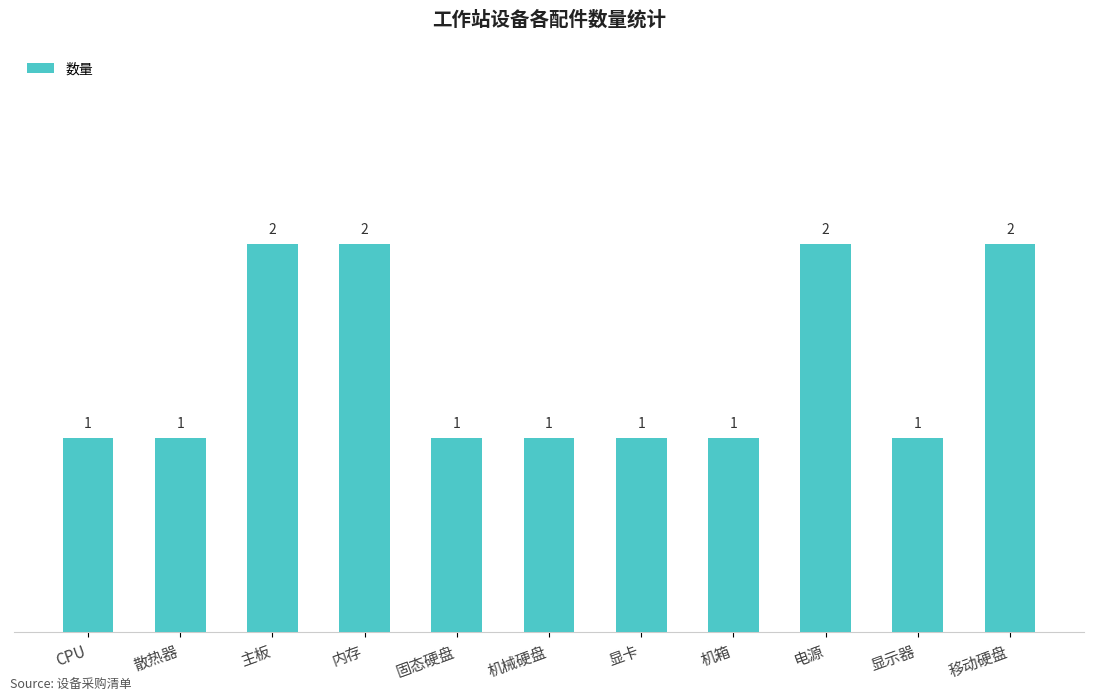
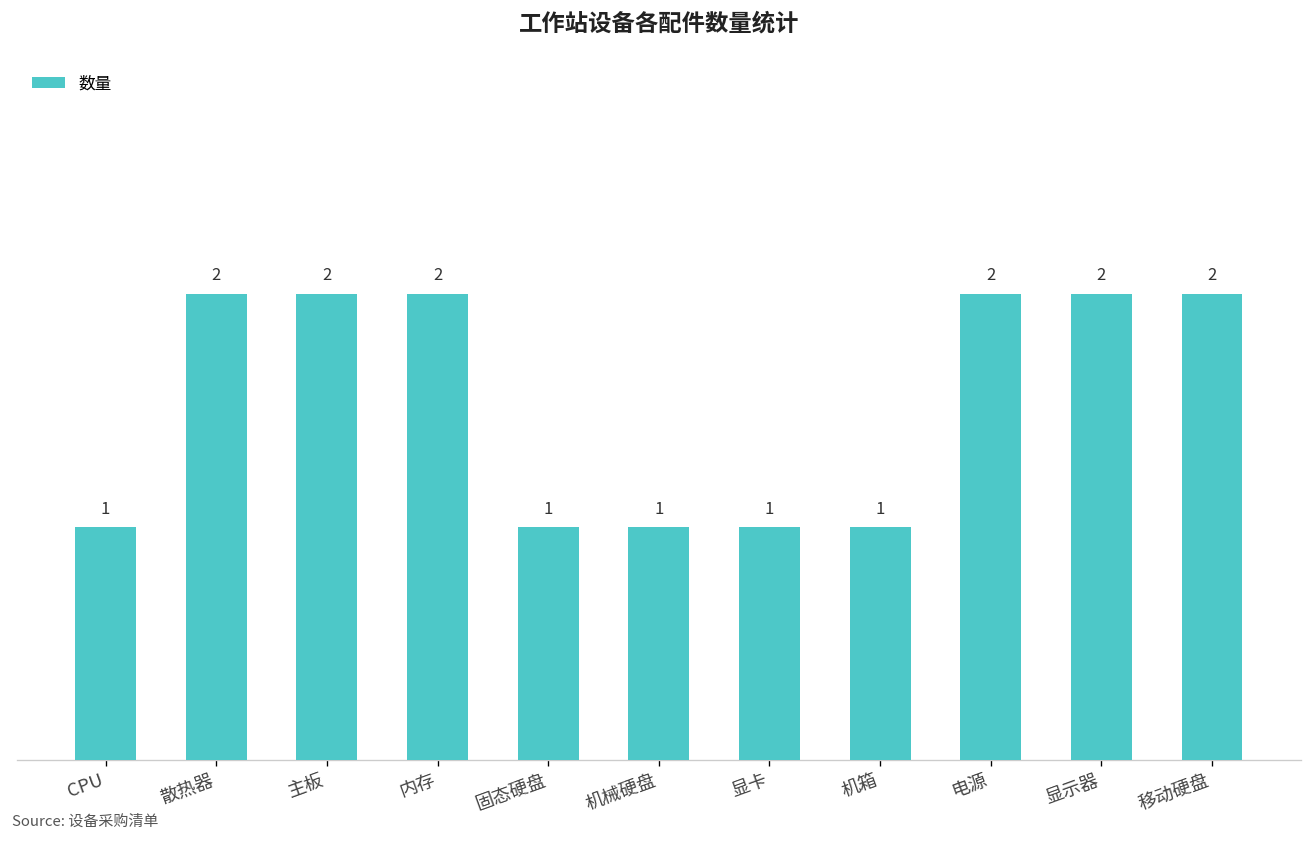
  {
    "CPU": 1,
-   "散热器": 1,
+   "散热器": 2,
    "主板": 2,
    "内存": 2,
    "固态硬盘": 1,
    "机械硬盘": 1,
    "显卡": 1,
    "机箱": 1,
    "电源": 2,
-   "显示器": 1,
+   "显示器": 2,
    "移动硬盘": 2
  }
